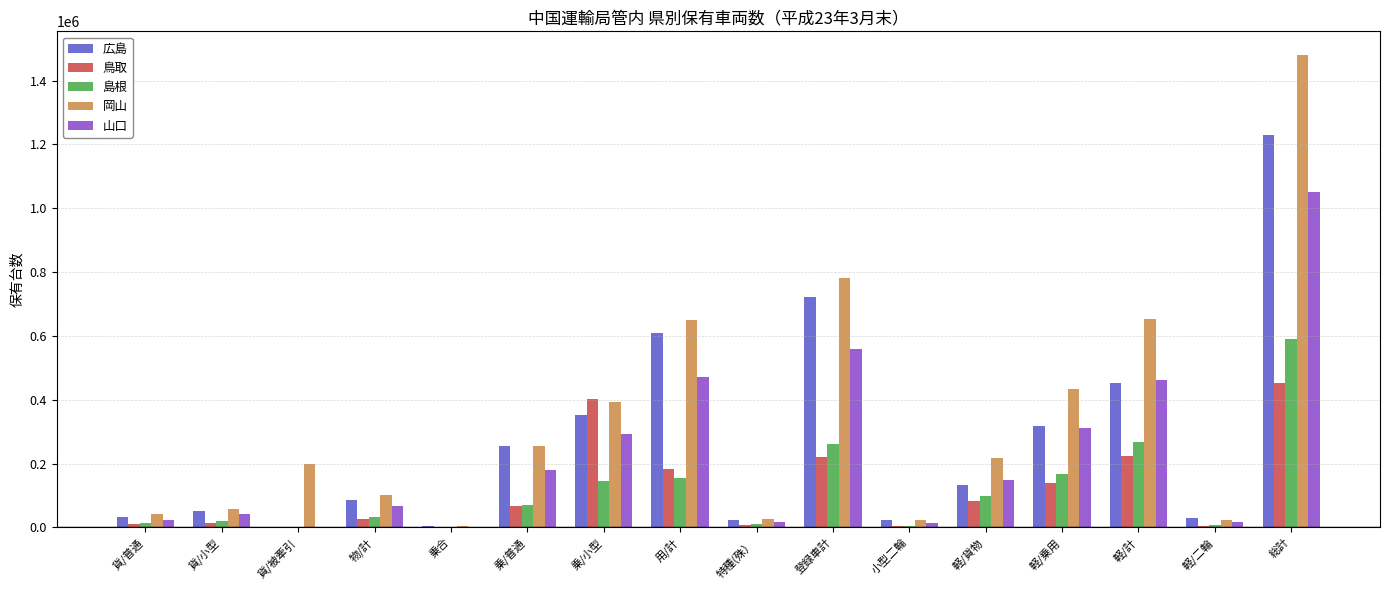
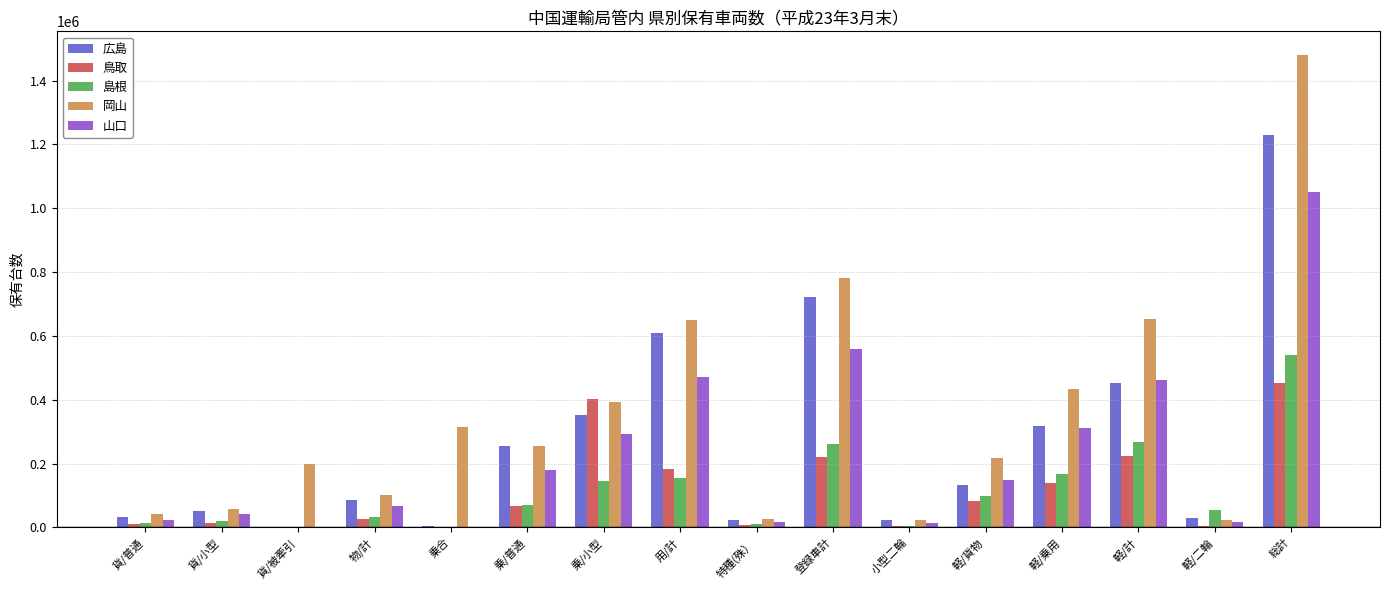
  {
    "鳥取": {
      "貨/普通": 10000,
      "貨/小型": 20000,
      "物/計": 30000,
      "乗/普通": 70000,
      "乗/小型": 400000,
      "用/計": 180000,
      "特種(殊）": 10000,
      "登録車計": 220000,
      "軽/貨物": 80000,
      "軽/乗用": 140000,
      "軽/計": 220000,
      "総計": 450000
    },
    "島根": {
      "貨/普通": 10000,
      "貨/小型": 20000,
      "物/計": 30000,
      "乗/普通": 70000,
      "乗/小型": 140000,
      "用/計": 160000,
      "特種(殊）": 10000,
      "登録車計": 260000,
      "軽/貨物": 100000,
      "軽/乗用": 170000,
      "軽/計": 270000,
-     "軽/二輪": 10000,
-     "総計": 590000
+     "軽/二輪": 60000,
+     "総計": 540000
    },
    "岡山": {
      "貨/普通": 40000,
      "貨/小型": 60000,
      "貨/被牽引": 200000,
      "物/計": 100000,
-     "乗合": 0,
+     "乗合": 320000,
      "乗/普通": 260000,
      "乗/小型": 390000,
      "用/計": 650000,
      "特種(殊）": 30000,
      "登録車計": 780000,
      "小型二輪": 20000,
      "軽/貨物": 220000,
      "軽/乗用": 430000,
      "軽/計": 650000,
      "軽/二輪": 20000,
      "総計": 1480000
    }
  }
